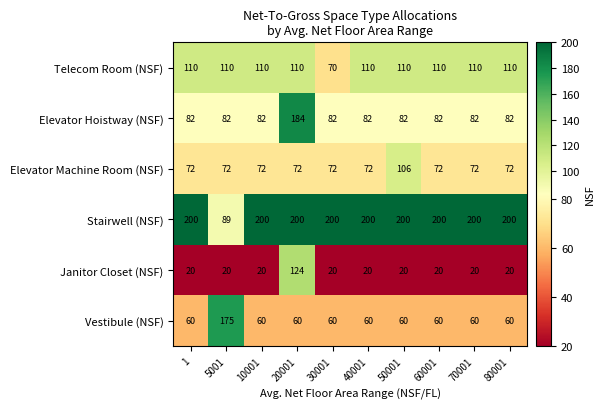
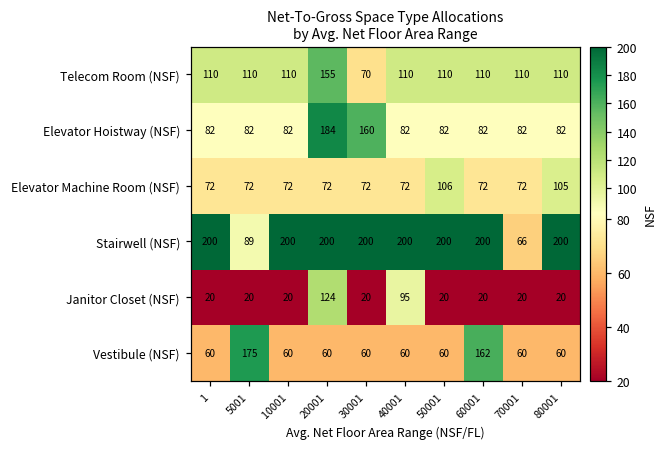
  {
    "Telecom Room (NSF)": {
      "1": 110,
      "5001": 110,
      "10001": 110,
-     "20001": 110,
+     "20001": 155,
      "30001": 70,
      "40001": 110,
      "50001": 110,
      "60001": 110,
      "70001": 110,
      "80001": 110
    },
    "Elevator Hoistway (NSF)": {
      "1": 82,
      "5001": 82,
      "10001": 82,
      "20001": 184,
-     "30001": 82,
+     "30001": 160,
      "40001": 82,
      "50001": 82,
      "60001": 82,
      "70001": 82,
      "80001": 82
    },
    "Elevator Machine Room (NSF)": {
      "1": 72,
      "5001": 72,
      "10001": 72,
      "20001": 72,
      "30001": 72,
      "40001": 72,
      "50001": 106,
      "60001": 72,
      "70001": 72,
-     "80001": 72
+     "80001": 105
    },
    "Stairwell (NSF)": {
      "1": 200,
      "5001": 89,
      "10001": 200,
      "20001": 200,
      "30001": 200,
      "40001": 200,
      "50001": 200,
      "60001": 200,
-     "70001": 200,
+     "70001": 66,
      "80001": 200
    },
    "Janitor Closet (NSF)": {
      "1": 20,
      "5001": 20,
      "10001": 20,
      "20001": 124,
      "30001": 20,
-     "40001": 20,
+     "40001": 95,
      "50001": 20,
      "60001": 20,
      "70001": 20,
      "80001": 20
    },
    "Vestibule (NSF)": {
      "1": 60,
      "5001": 175,
      "10001": 60,
      "20001": 60,
      "30001": 60,
      "40001": 60,
      "50001": 60,
-     "60001": 60,
+     "60001": 162,
      "70001": 60,
      "80001": 60
    }
  }
